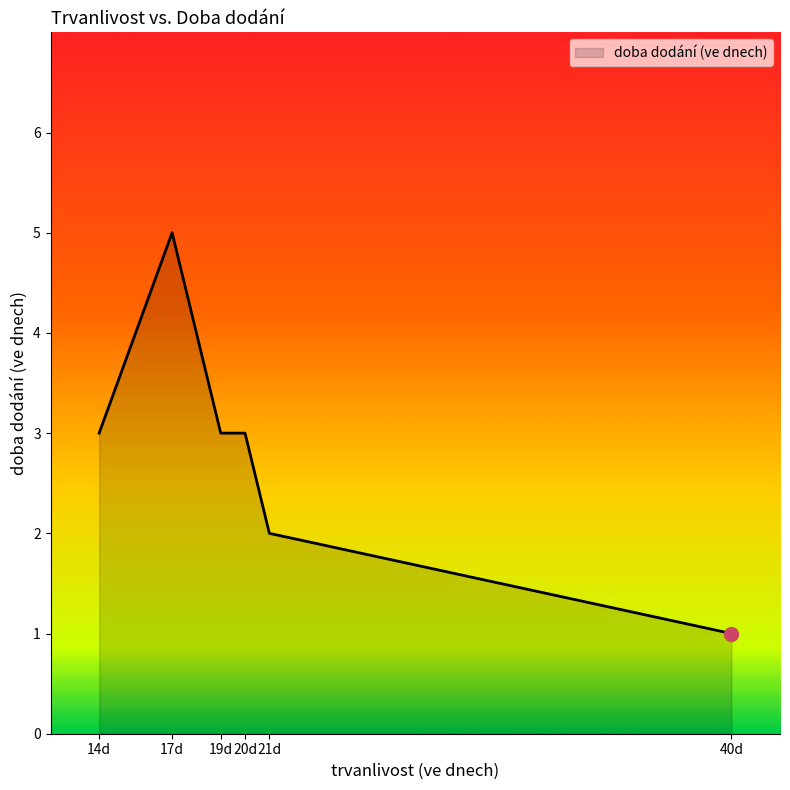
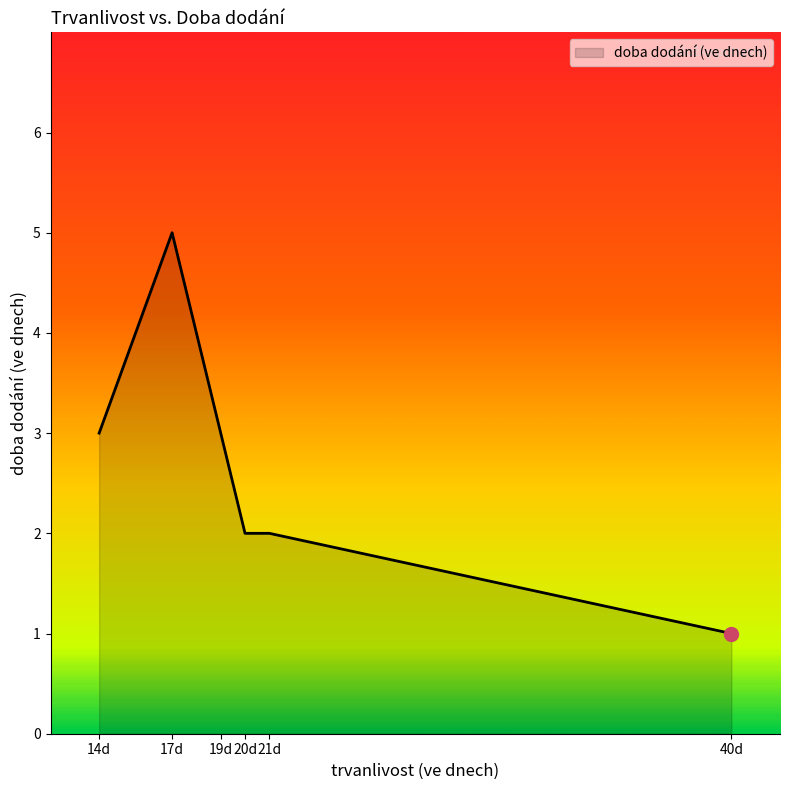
  {
    "doba dodání (ve dnech)": {
      "14d": 3,
      "17d": 5,
      "19d": 3,
-     "20d": 3,
+     "20d": 2,
      "21d": 2
    }
  }
